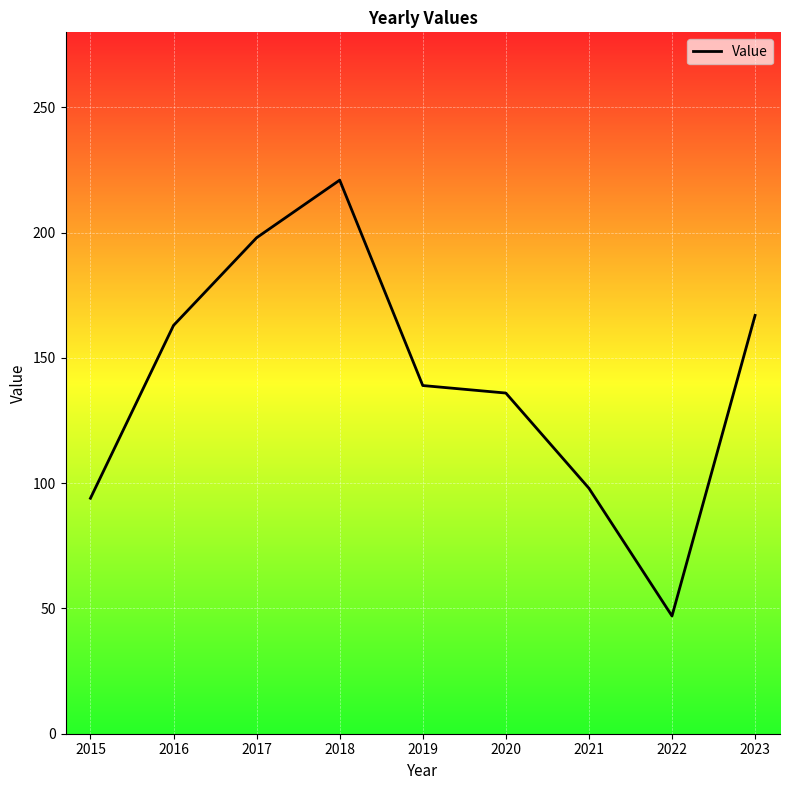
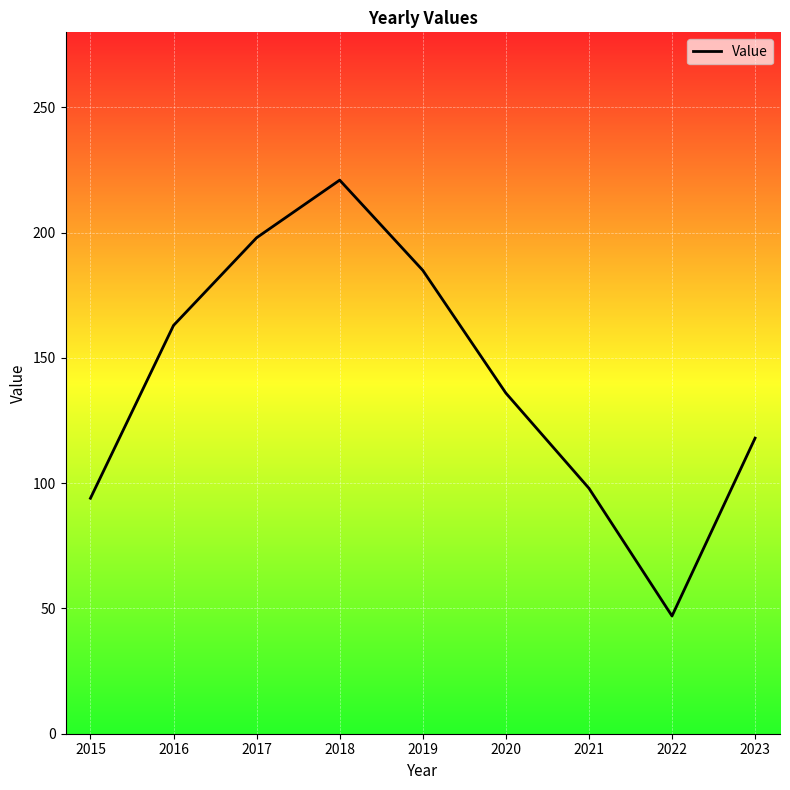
  {
    "2015": 94,
    "2016": 163,
    "2017": 198,
    "2018": 221,
-   "2019": 139,
+   "2019": 185,
    "2020": 136,
    "2021": 98,
    "2022": 47,
-   "2023": 167
+   "2023": 118
  }
